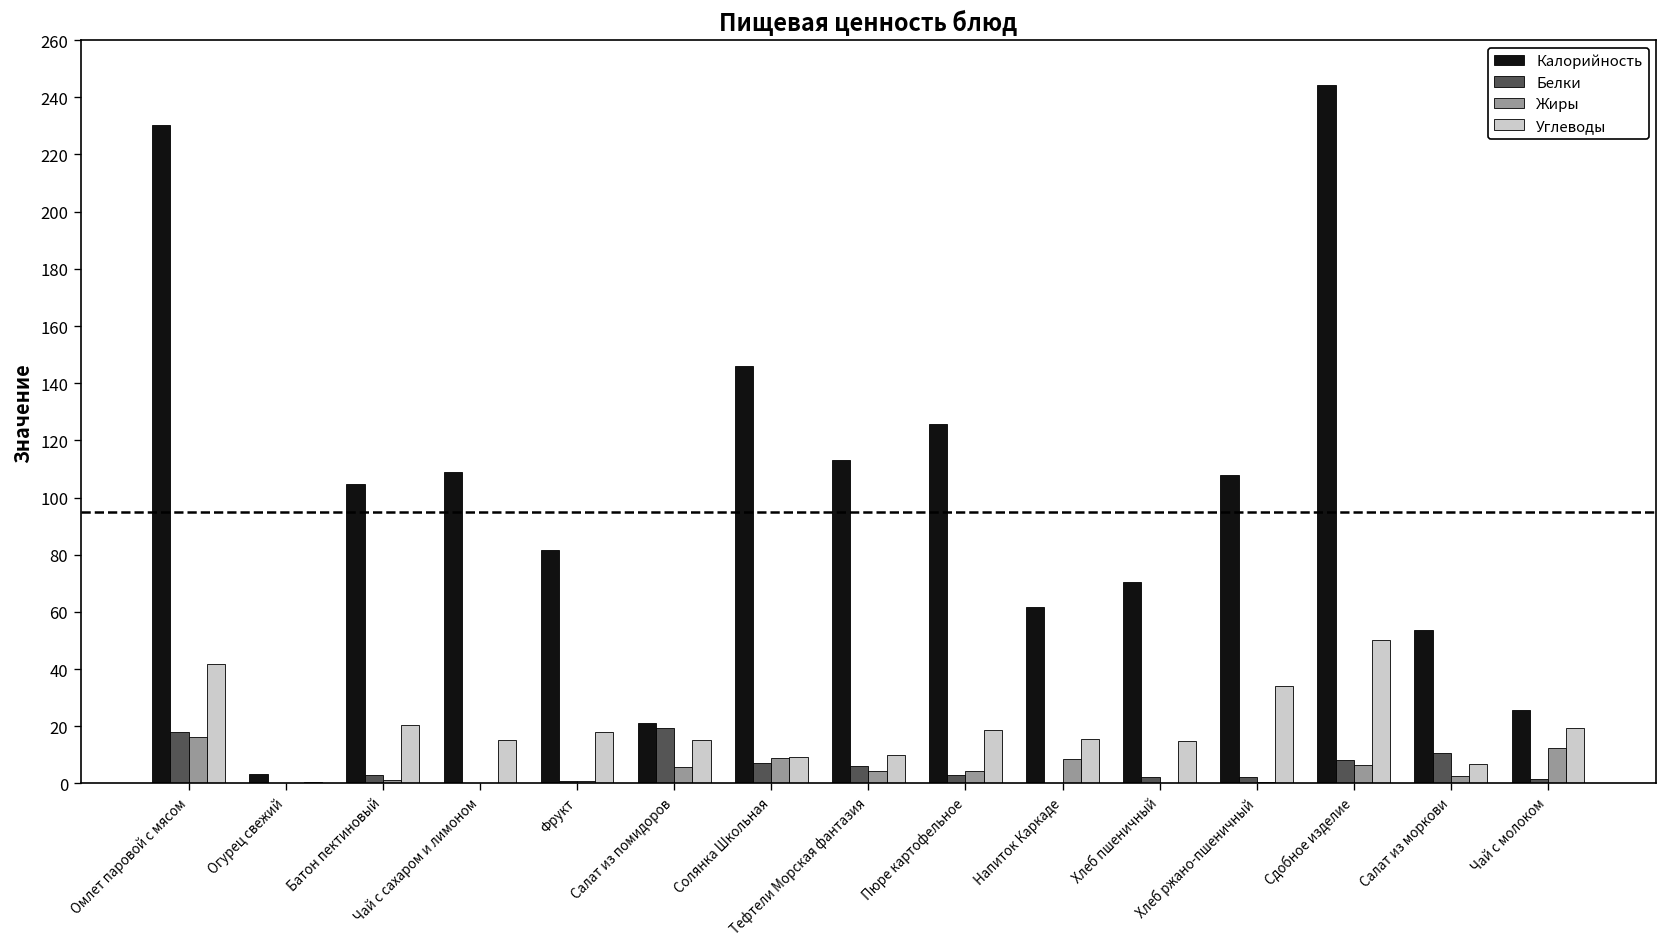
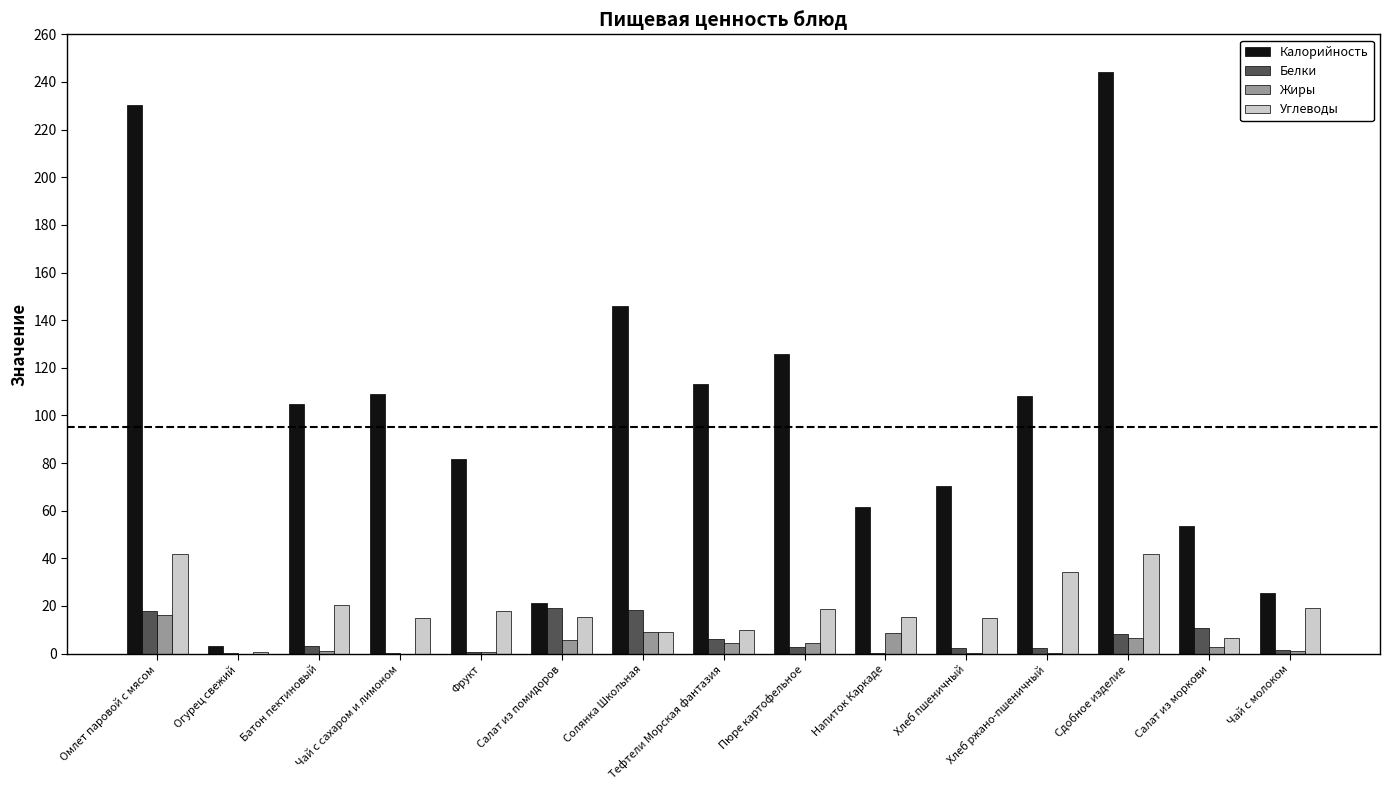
  {
    "Калорийность": {
      "Омлет паровой с мясом": 230,
      "Огурец свежий": 3,
      "Батон пектиновый": 105,
      "Чай с сахаром и лимоном": 109,
      "Фрукт": 82,
      "Салат из помидоров": 21,
      "Солянка Школьная": 146,
      "Тефтели Морская фантазия": 113,
      "Пюре картофельное": 126,
      "Напиток Каркаде": 62,
      "Хлеб пшеничный": 70,
      "Хлеб ржано-пшеничный": 108,
      "Сдобное изделие": 244,
      "Салат из моркови": 54,
      "Чай с молоком": 26
    },
    "Белки": {
      "Омлет паровой с мясом": 18,
      "Батон пектиновый": 3,
      "Салат из помидоров": 19,
-     "Солянка Школьная": 7,
+     "Солянка Школьная": 18,
      "Тефтели Морская фантазия": 6,
      "Пюре картофельное": 3,
      "Хлеб пшеничный": 2,
      "Хлеб ржано-пшеничный": 2,
      "Сдобное изделие": 8,
      "Салат из моркови": 11,
      "Чай с молоком": 2
    },
    "Жиры": {
      "Омлет паровой с мясом": 16,
      "Батон пектиновый": 1,
      "Салат из помидоров": 6,
      "Солянка Школьная": 9,
      "Тефтели Морская фантазия": 4,
      "Пюре картофельное": 4,
      "Напиток Каркаде": 9,
      "Сдобное изделие": 6,
      "Салат из моркови": 3,
-     "Чай с молоком": 13
+     "Чай с молоком": 1
    },
    "Углеводы": {
      "Омлет паровой с мясом": 42,
      "Батон пектиновый": 21,
      "Чай с сахаром и лимоном": 15,
      "Фрукт": 18,
      "Салат из помидоров": 15,
      "Солянка Школьная": 9,
      "Тефтели Морская фантазия": 10,
      "Пюре картофельное": 19,
      "Напиток Каркаде": 15,
      "Хлеб пшеничный": 15,
      "Хлеб ржано-пшеничный": 34,
-     "Сдобное изделие": 50,
+     "Сдобное изделие": 42,
      "Салат из моркови": 7,
      "Чай с молоком": 19
    }
  }
